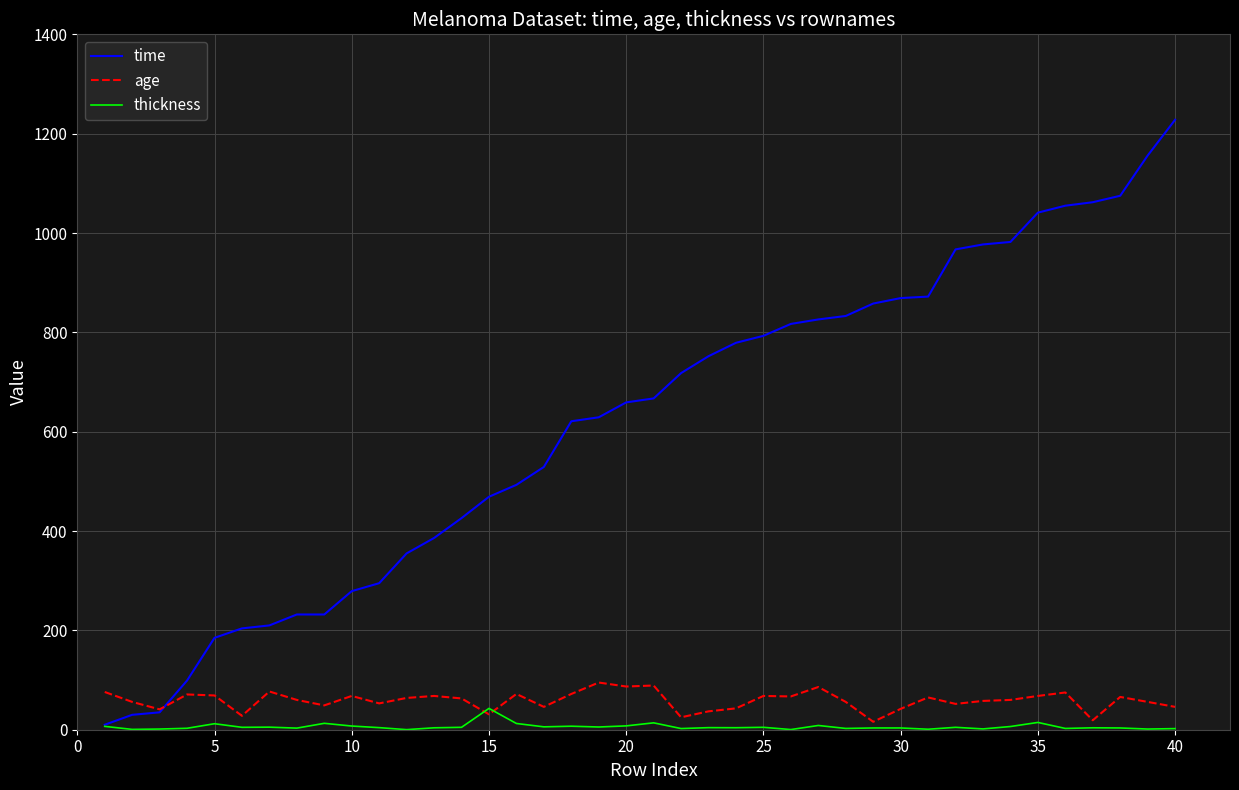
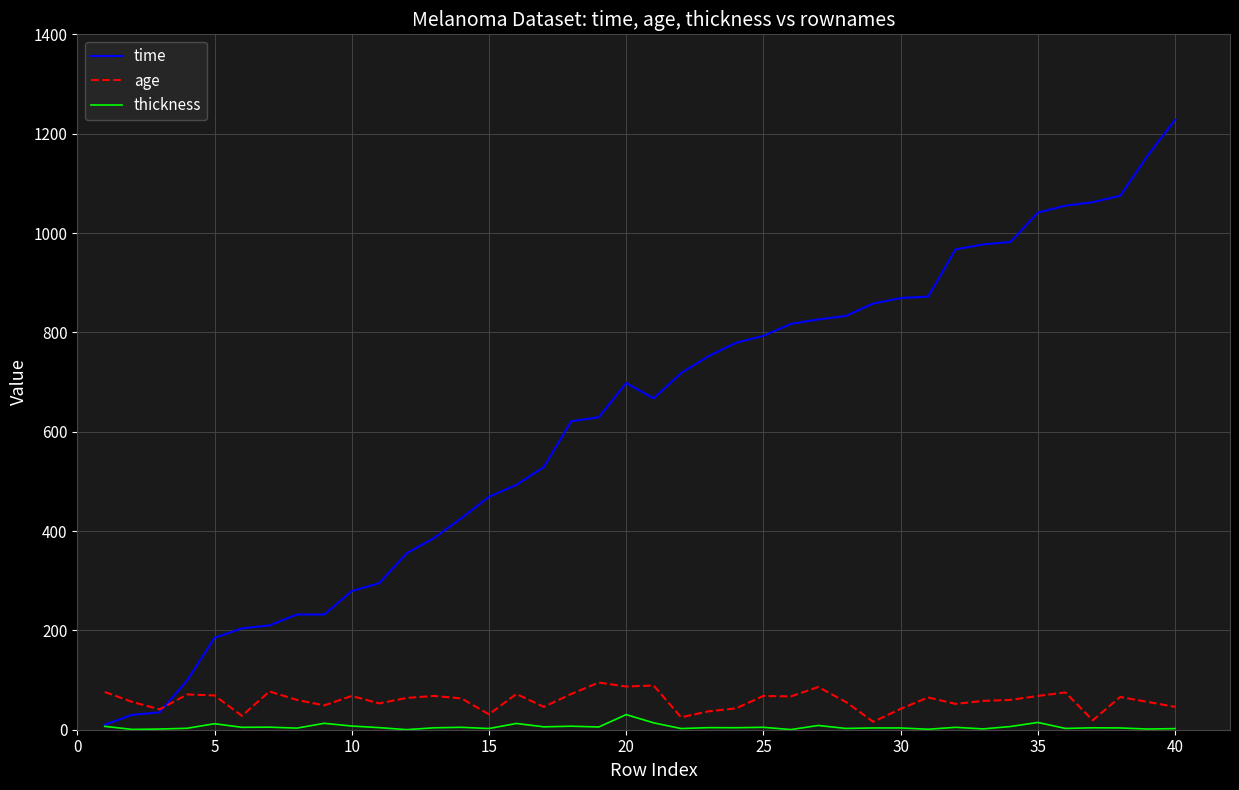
  {
    "time": {
      "5": 190,
      "10": 280,
      "15": 470,
-     "20": 660,
+     "20": 700,
      "25": 790,
      "30": 870,
      "35": 1040,
      "40": 1230
    },
    "age": {
      "5": 70,
      "10": 70,
      "15": 30,
      "20": 90,
      "25": 70,
      "30": 40,
      "35": 70,
      "40": 50
    },
    "thickness": {
      "5": 10,
      "10": 10,
-     "15": 40,
-     "20": 10,
+     "15": 0,
+     "20": 30,
      "25": 0,
      "30": 0,
      "35": 10,
      "40": 0
    }
  }
